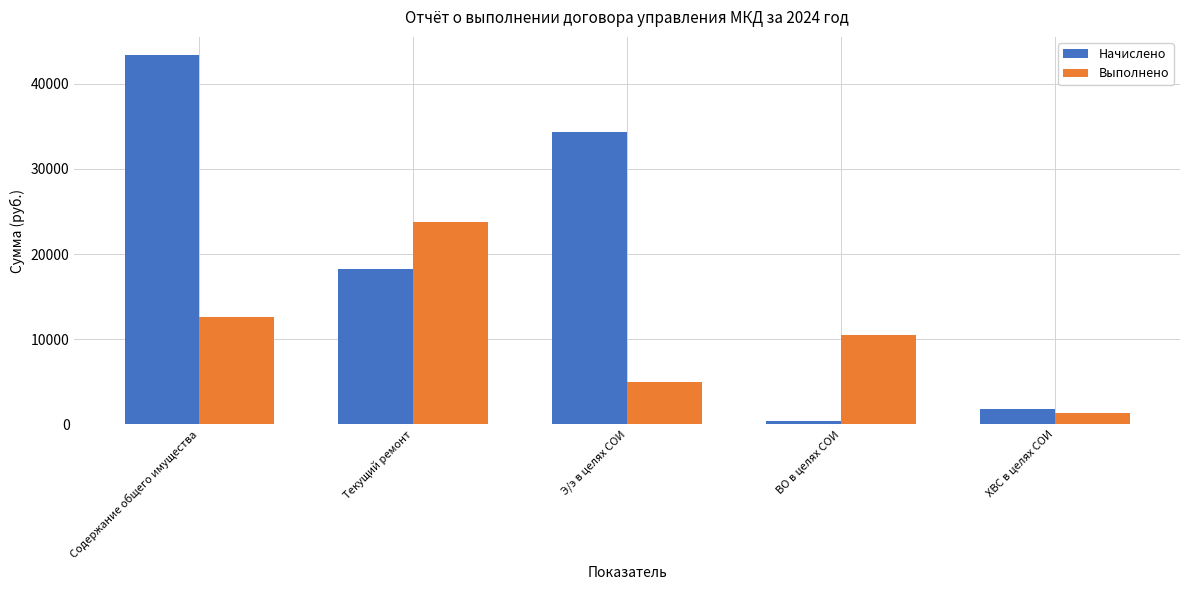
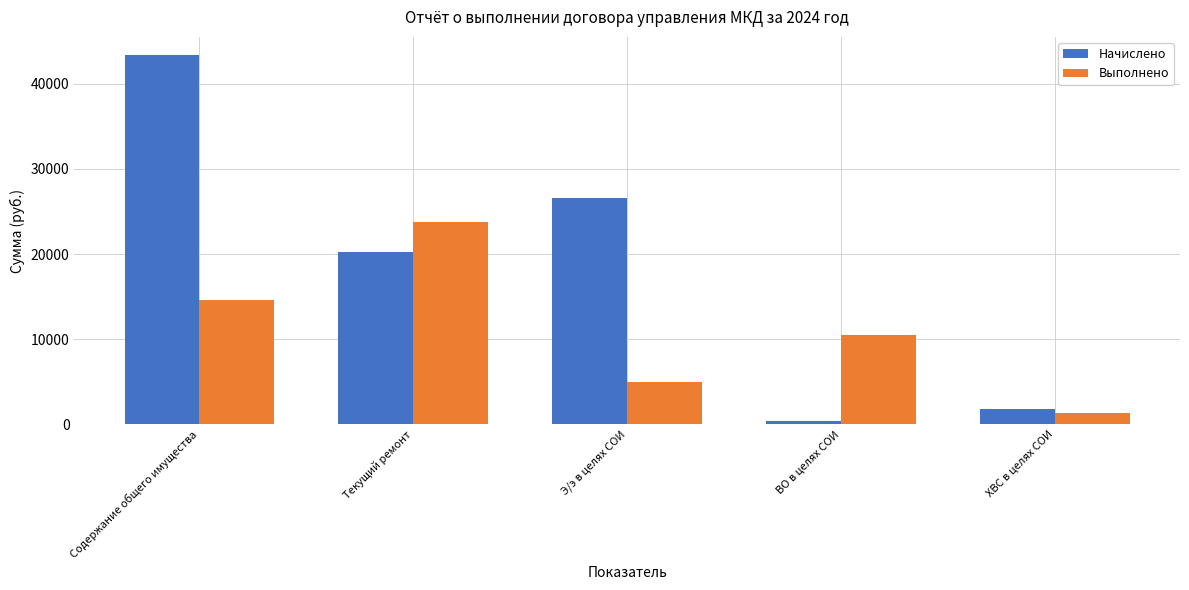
  {
    "Начислено": {
      "Содержание общего имущества": 43000,
-     "Текущий ремонт": 18000,
-     "Э/э в целях СОИ": 34000,
+     "Текущий ремонт": 20000,
+     "Э/э в целях СОИ": 27000,
      "ВО в целях СОИ": 0,
      "ХВС в целях СОИ": 2000
    },
    "Выполнено": {
-     "Содержание общего имущества": 13000,
+     "Содержание общего имущества": 15000,
      "Текущий ремонт": 24000,
      "Э/э в целях СОИ": 5000,
      "ВО в целях СОИ": 10000,
      "ХВС в целях СОИ": 1000
    }
  }
